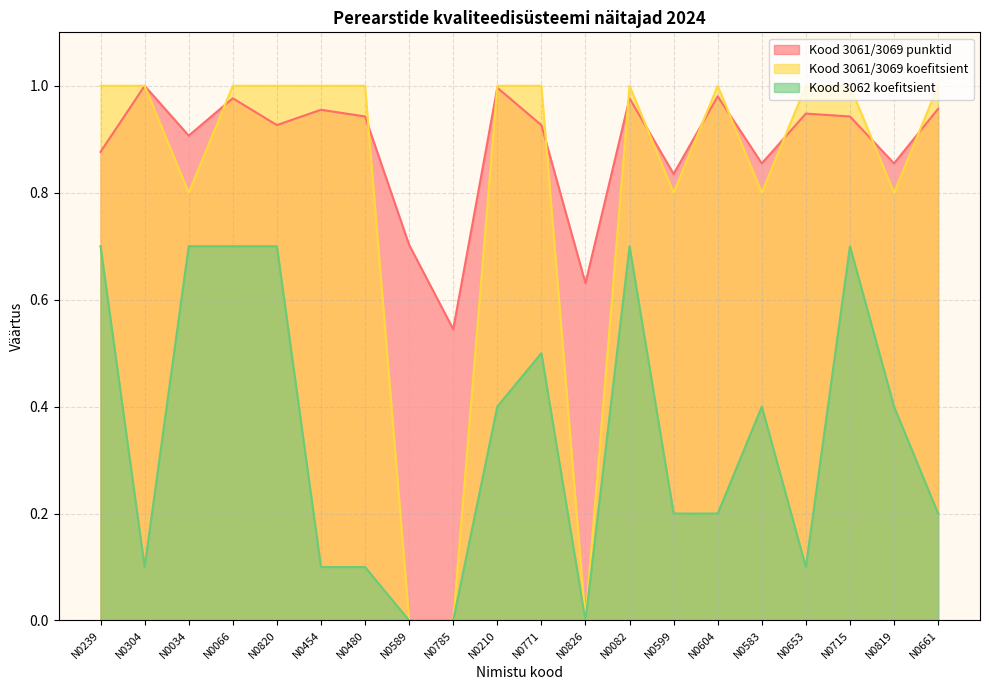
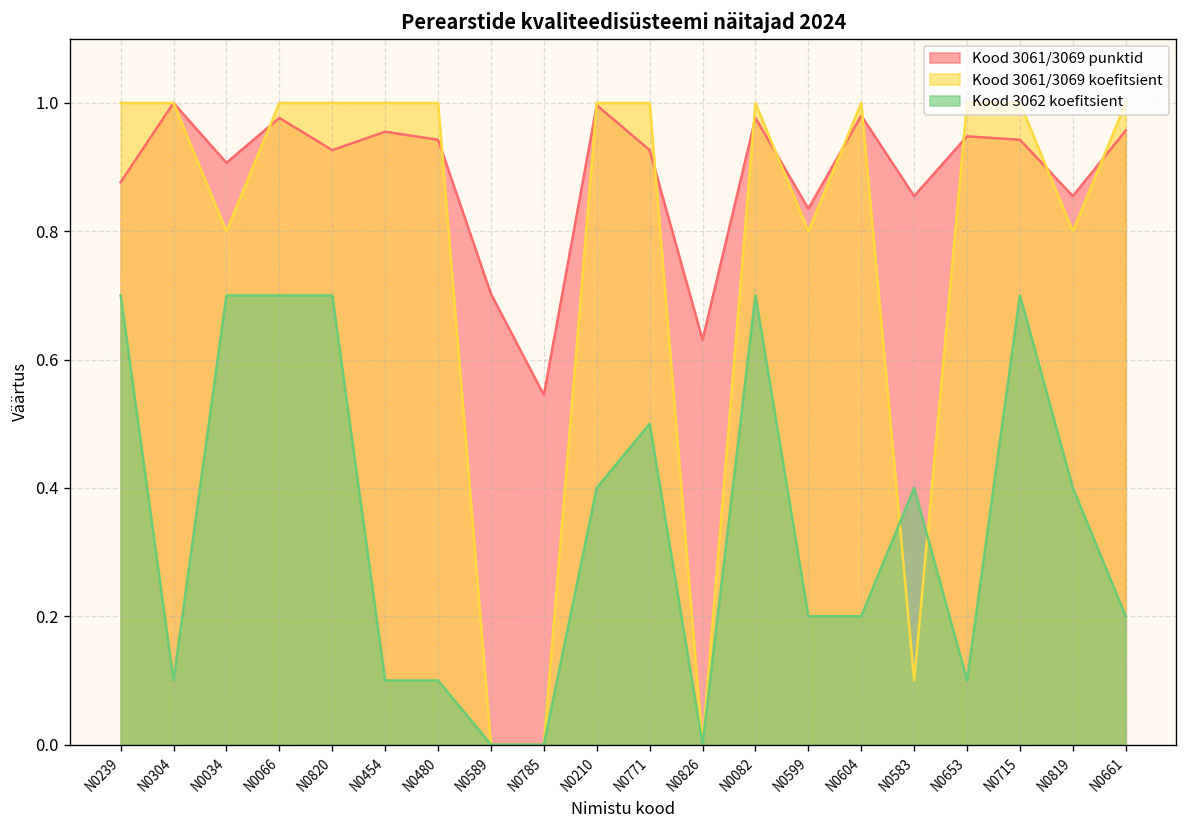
  {
    "Kood 3061/3069 punktid": {
      "N0239": 0.88,
      "N0034": 0.91,
      "N0066": 0.98,
      "N0820": 0.93,
      "N0454": 0.96,
      "N0480": 0.94,
      "N0589": 0.7,
      "N0785": 0.54,
      "N0771": 0.93,
      "N0826": 0.63,
      "N0082": 0.98,
      "N0599": 0.84,
      "N0604": 0.98,
      "N0583": 0.85,
      "N0653": 0.95,
      "N0715": 0.94,
      "N0819": 0.85,
      "N0661": 0.96
    },
    "Kood 3061/3069 koefitsient": {
      "N0239": 1.0,
      "N0034": 0.8,
      "N0066": 1.0,
      "N0820": 1.0,
      "N0454": 1.0,
      "N0480": 1.0,
      "N0771": 1.0,
      "N0082": 1.0,
      "N0599": 0.8,
      "N0604": 1.0,
-     "N0583": 0.8,
+     "N0583": 0.1,
      "N0819": 0.8
    },
    "Kood 3062 koefitsient": {
      "N0239": 0.7,
      "N0304": 0.1,
      "N0034": 0.7,
      "N0066": 0.7,
      "N0820": 0.7,
      "N0454": 0.1,
      "N0480": 0.1,
      "N0210": 0.4,
      "N0771": 0.5,
      "N0082": 0.7,
      "N0599": 0.2,
      "N0604": 0.2,
      "N0583": 0.4,
      "N0653": 0.1,
      "N0715": 0.7,
      "N0819": 0.4,
      "N0661": 0.2
    }
  }
